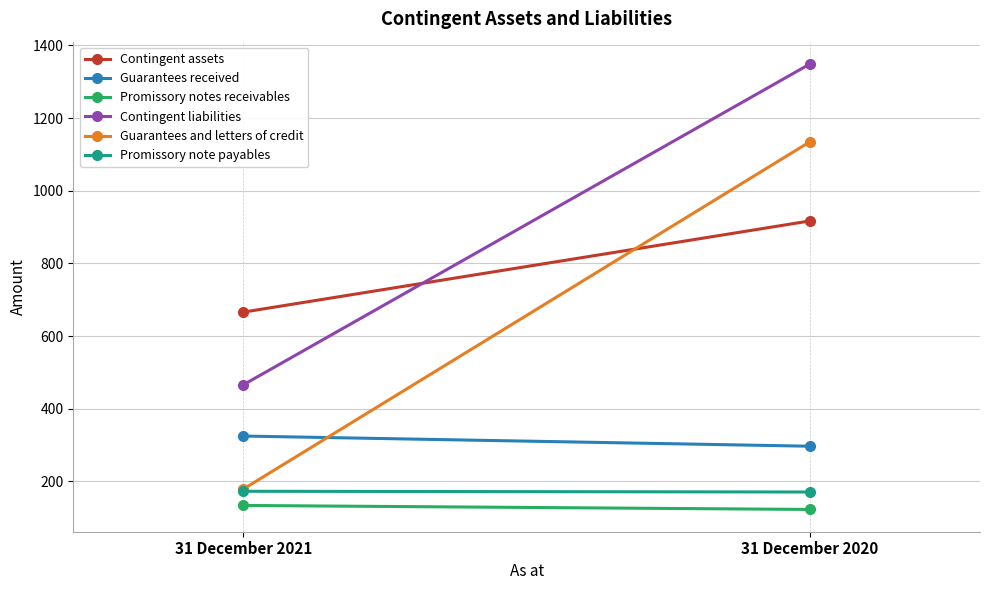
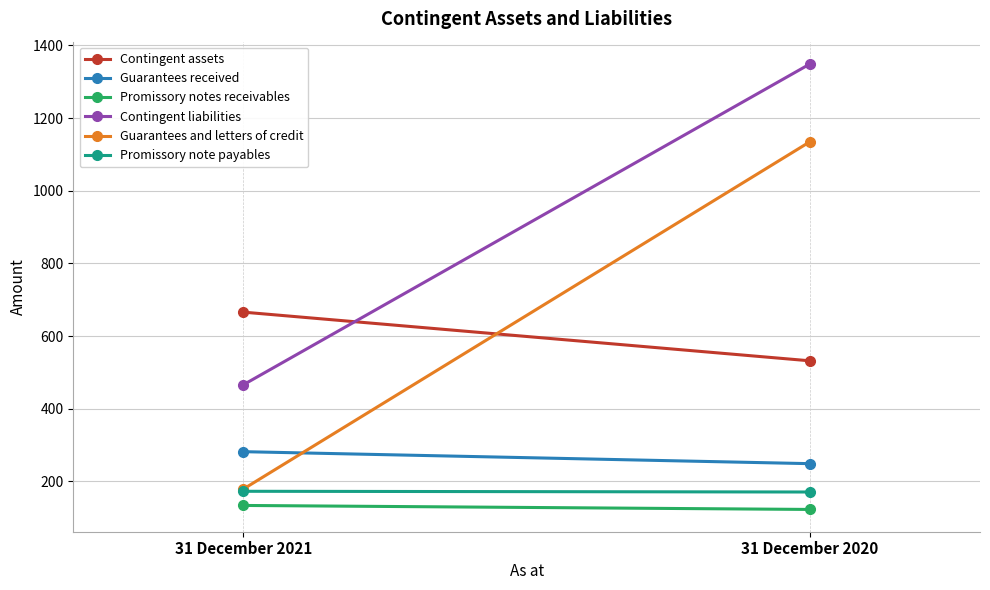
  {
    "Contingent assets": {
      "31 December 2021": 670,
-     "31 December 2020": 920
+     "31 December 2020": 530
    },
    "Guarantees received": {
-     "31 December 2021": 330,
-     "31 December 2020": 300
+     "31 December 2021": 280,
+     "31 December 2020": 250
    },
    "Contingent liabilities": {
      "31 December 2021": 470,
      "31 December 2020": 1350
    },
    "Guarantees and letters of credit": {
      "31 December 2020": 1140
    }
  }
